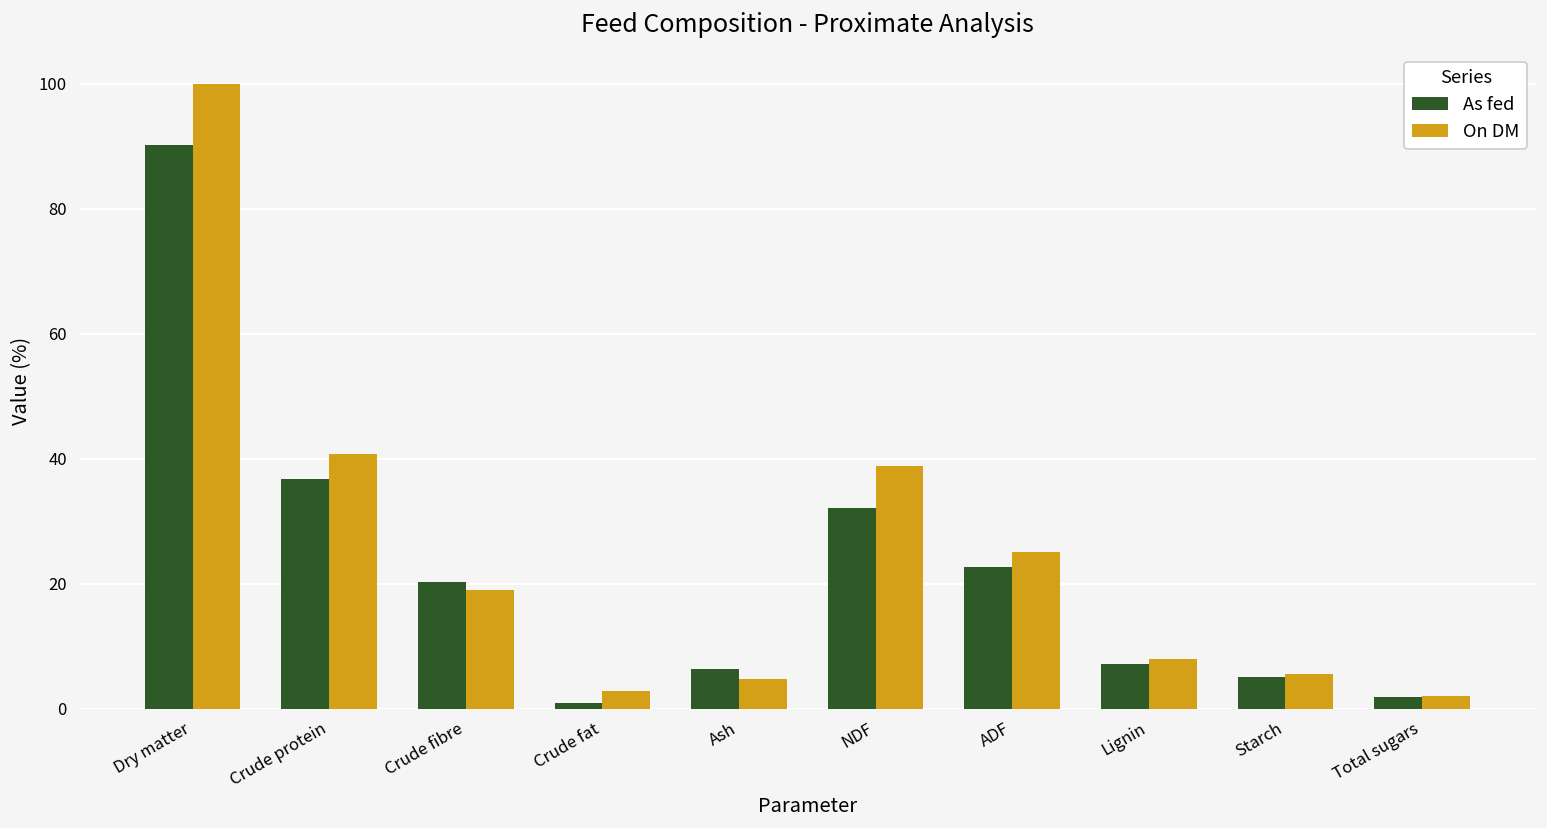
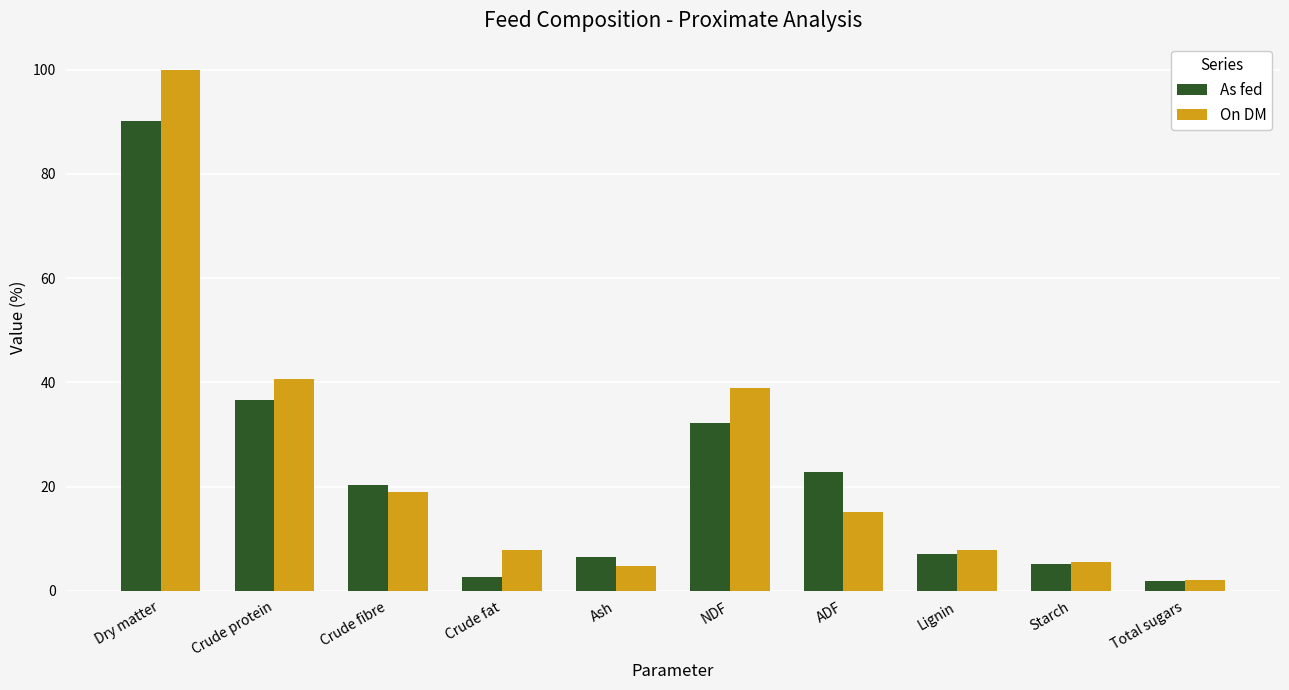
  {
    "As fed": {
      "Dry matter": 90,
      "Crude protein": 37,
      "Crude fibre": 20,
-     "Crude fat": 1,
+     "Crude fat": 3,
      "Ash": 6,
      "NDF": 32,
      "ADF": 23,
      "Lignin": 7,
      "Starch": 5,
      "Total sugars": 2
    },
    "On DM": {
      "Dry matter": 100,
      "Crude protein": 41,
      "Crude fibre": 19,
-     "Crude fat": 3,
+     "Crude fat": 8,
      "Ash": 5,
      "NDF": 39,
-     "ADF": 25,
+     "ADF": 15,
      "Lignin": 8,
      "Starch": 6,
      "Total sugars": 2
    }
  }
